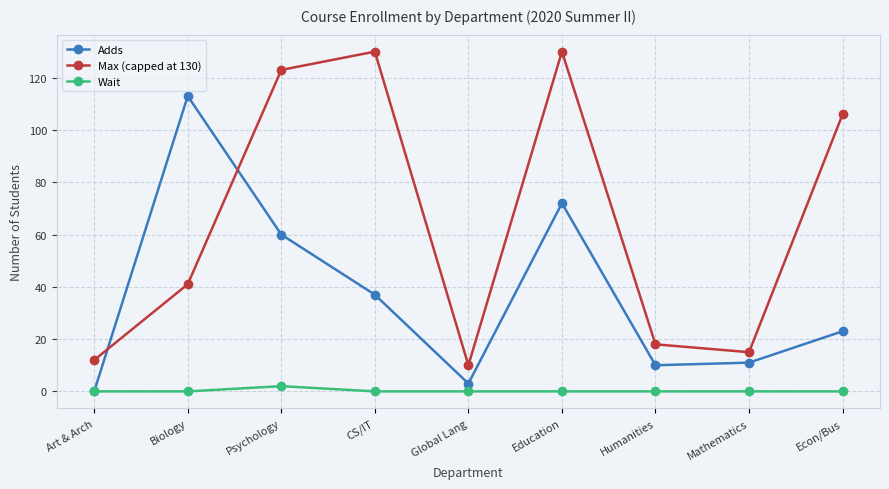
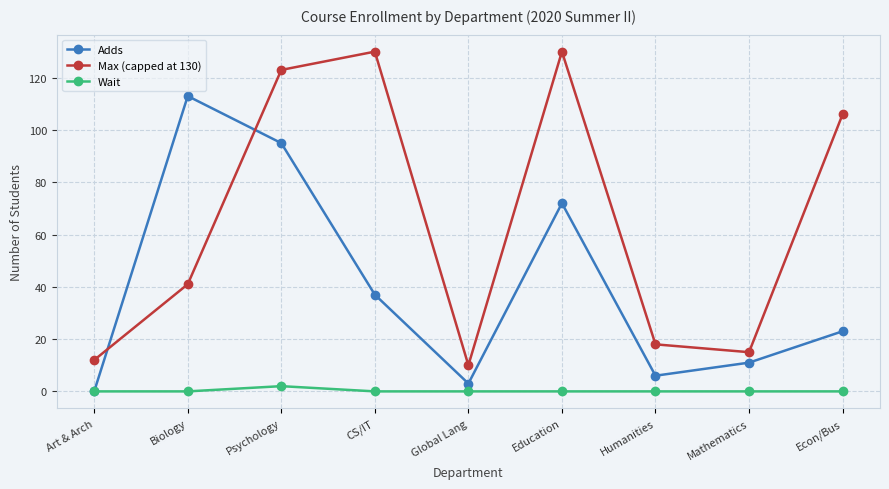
  {
    "Adds": {
      "Biology": 113,
-     "Psychology": 60,
+     "Psychology": 95,
      "CS/IT": 37,
      "Global Lang": 3,
      "Education": 72,
-     "Humanities": 10,
+     "Humanities": 6,
      "Mathematics": 11,
      "Econ/Bus": 23
    },
    "Max (capped at 130)": {
      "Art & Arch": 12,
      "Biology": 41,
      "Psychology": 123,
      "CS/IT": 130,
      "Global Lang": 10,
      "Education": 130,
      "Humanities": 18,
      "Mathematics": 15,
      "Econ/Bus": 106
    },
    "Wait": {
      "Biology": 0,
      "Psychology": 2,
      "CS/IT": 0,
      "Global Lang": 0,
      "Education": 0,
      "Humanities": 0,
      "Mathematics": 0,
      "Econ/Bus": 0
    }
  }
